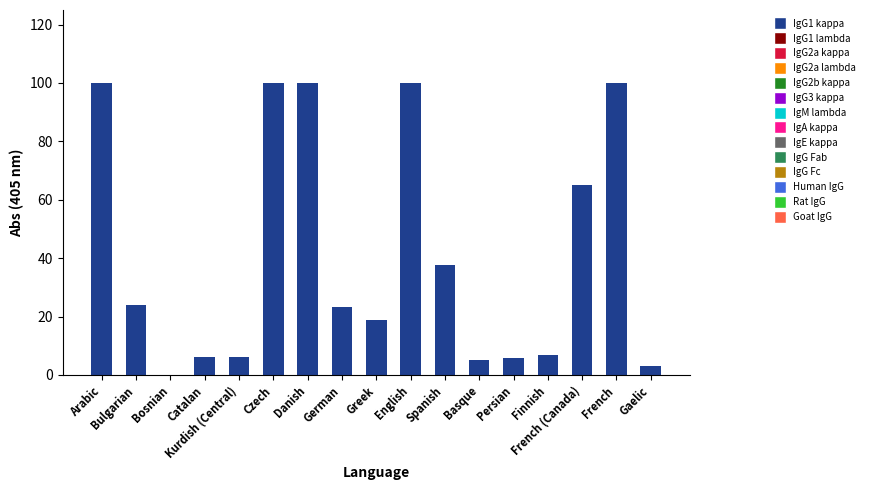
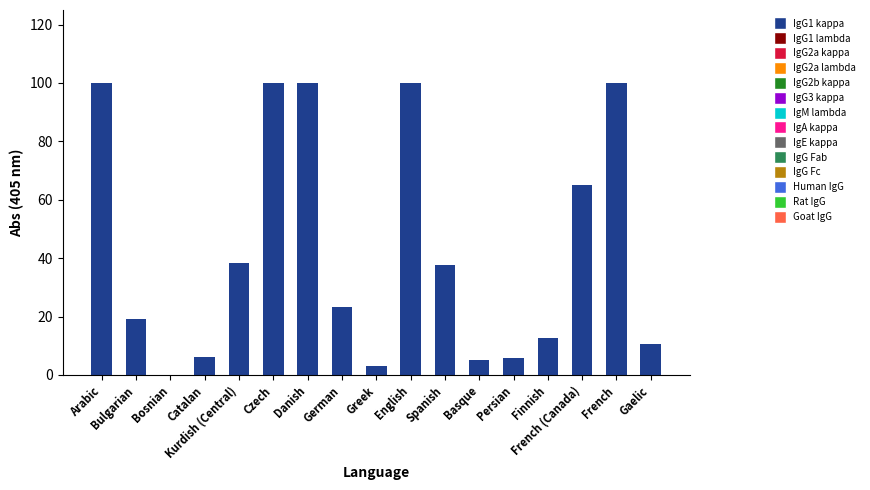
  {
    "Arabic": 100,
-   "Bulgarian": 24,
+   "Bulgarian": 19,
    "Bosnian": 0,
    "Catalan": 6,
-   "Kurdish (Central)": 6,
+   "Kurdish (Central)": 38,
    "Czech": 100,
    "Danish": 100,
    "German": 23,
-   "Greek": 19,
+   "Greek": 3,
    "English": 100,
    "Spanish": 38,
    "Basque": 5,
    "Persian": 6,
-   "Finnish": 7,
+   "Finnish": 13,
    "French (Canada)": 65,
    "French": 100,
-   "Gaelic": 3
+   "Gaelic": 11
  }
